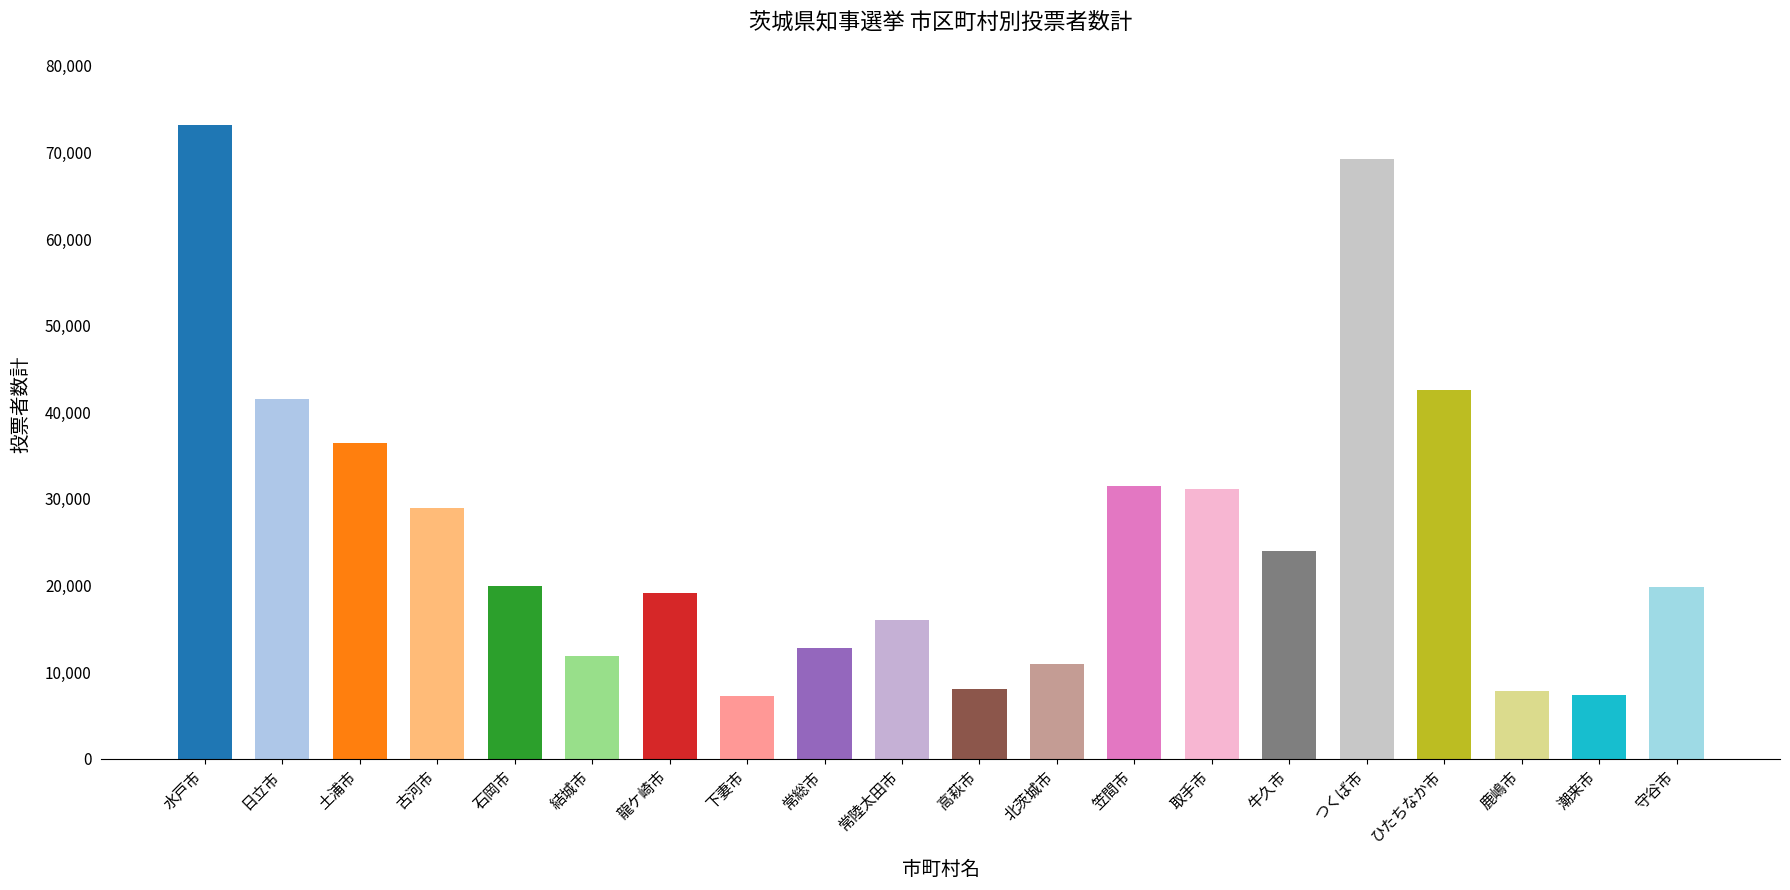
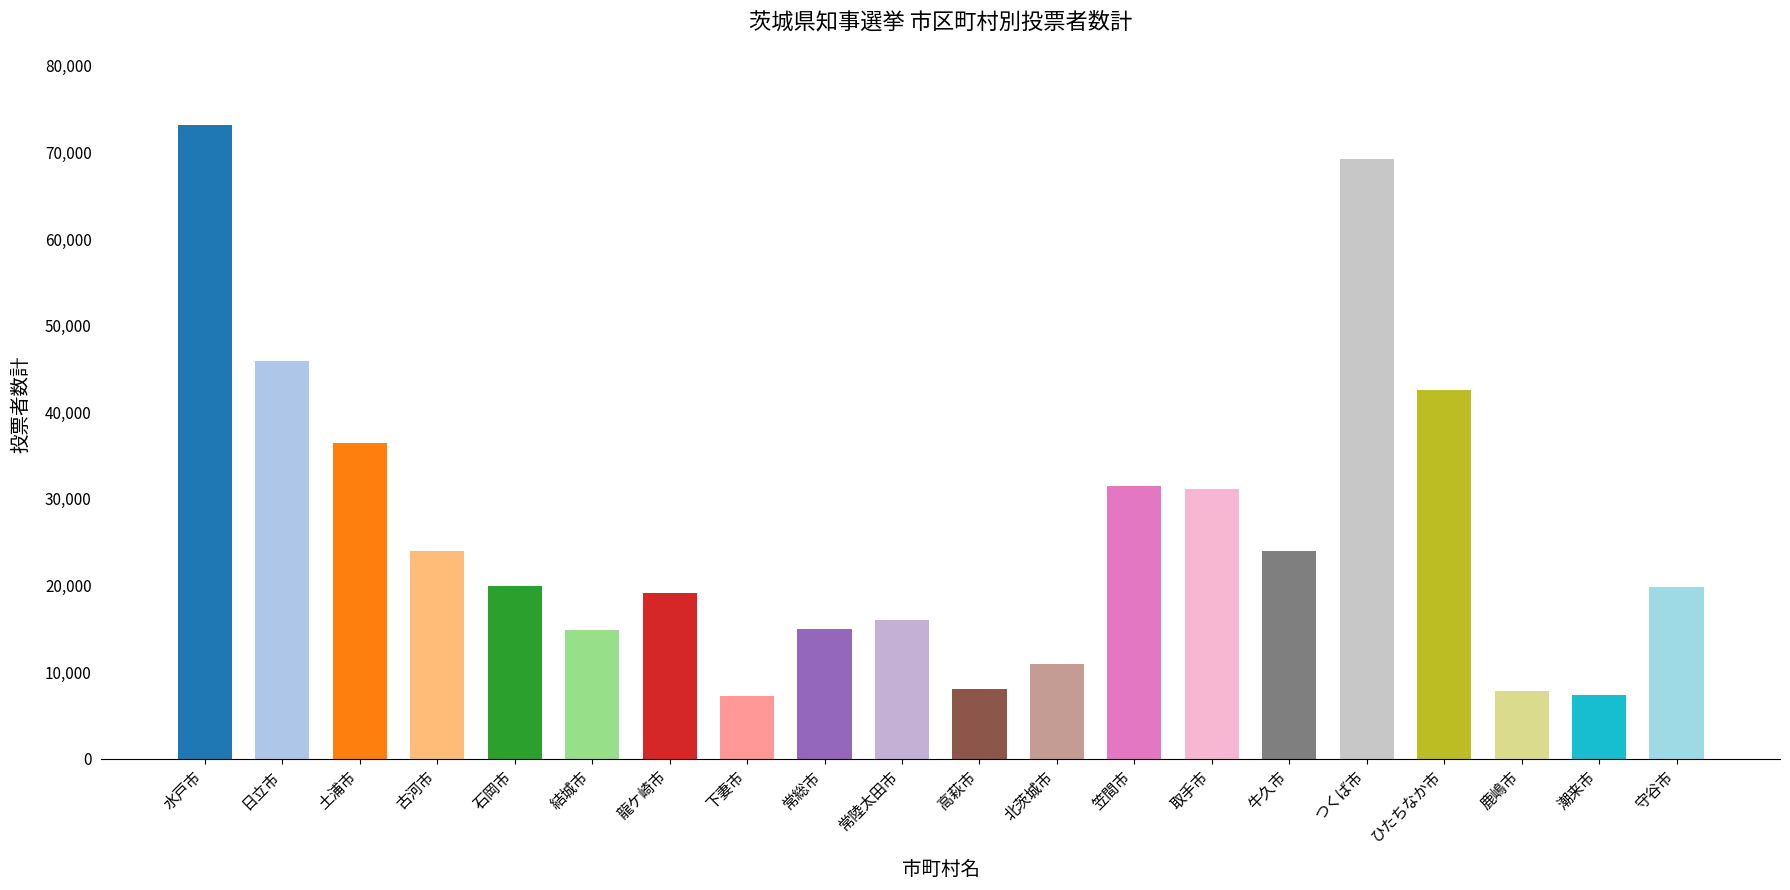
  {
    "水戸市": "73,000",
-   "日立市": "42,000",
+   "日立市": "46,000",
    "土浦市": "37,000",
-   "古河市": "29,000",
+   "古河市": "24,000",
    "石岡市": "20,000",
-   "結城市": "12,000",
+   "結城市": "15,000",
    "龍ケ崎市": "19,000",
    "下妻市": "7,000",
-   "常総市": "13,000",
+   "常総市": "15,000",
    "常陸太田市": "16,000",
    "高萩市": "8,000",
    "北茨城市": "11,000",
    "笠間市": "31,000",
    "取手市": "31,000",
    "牛久市": "24,000",
    "つくば市": "69,000",
    "ひたちなか市": "43,000",
    "鹿嶋市": "8,000",
    "潮来市": "7,000",
    "守谷市": "20,000"
  }
